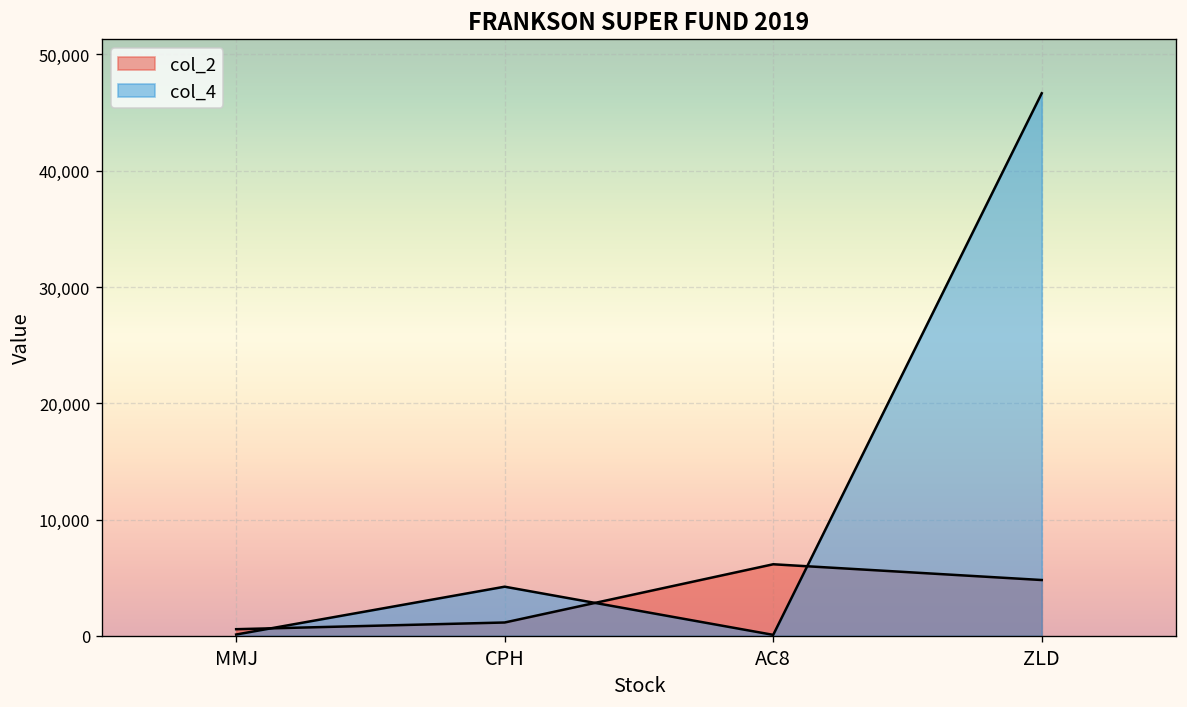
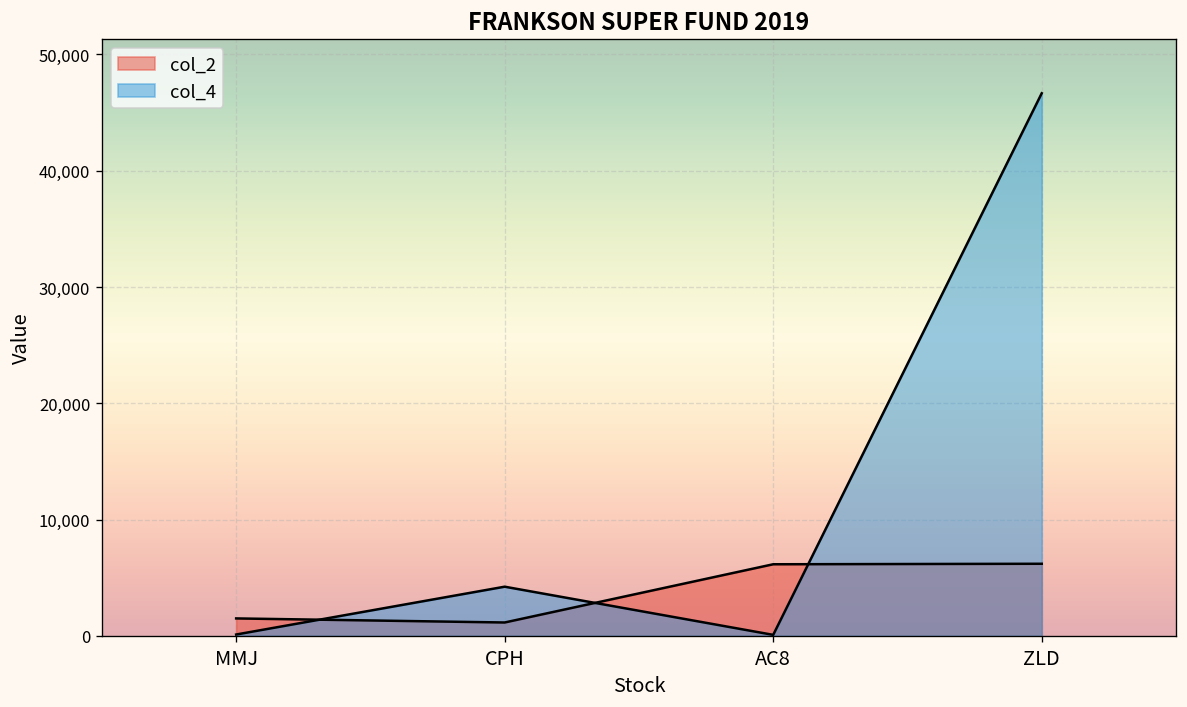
  {
    "col_2": {
-     "MMJ": "1,000",
+     "MMJ": "2,000",
      "CPH": "1,000",
      "AC8": "6,000",
-     "ZLD": "5,000"
+     "ZLD": "6,000"
    },
    "col_4": {
      "MMJ": "0",
      "CPH": "4,000",
      "AC8": "0",
      "ZLD": "47,000"
    }
  }
